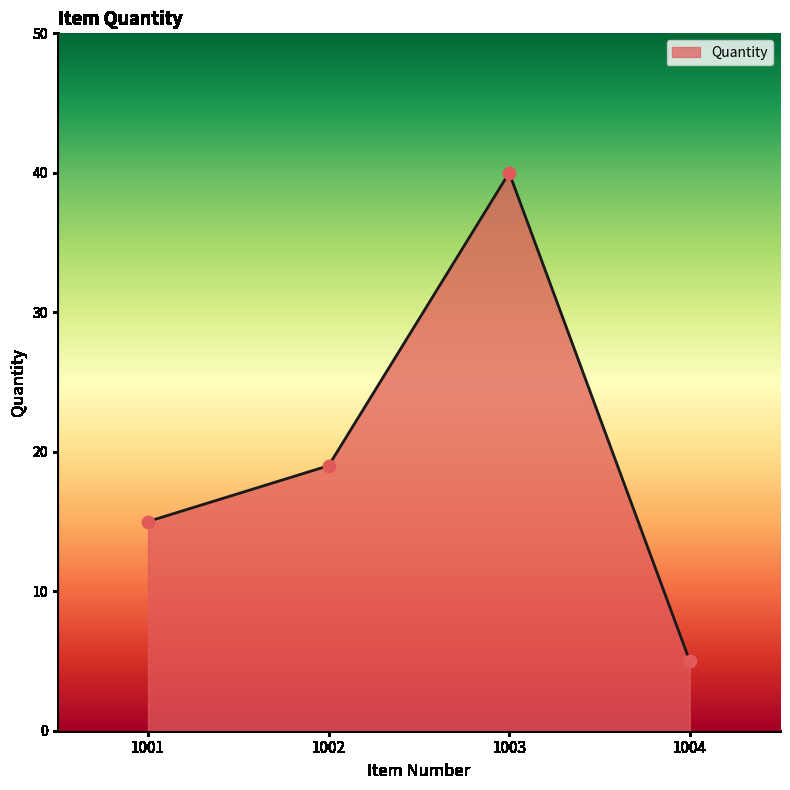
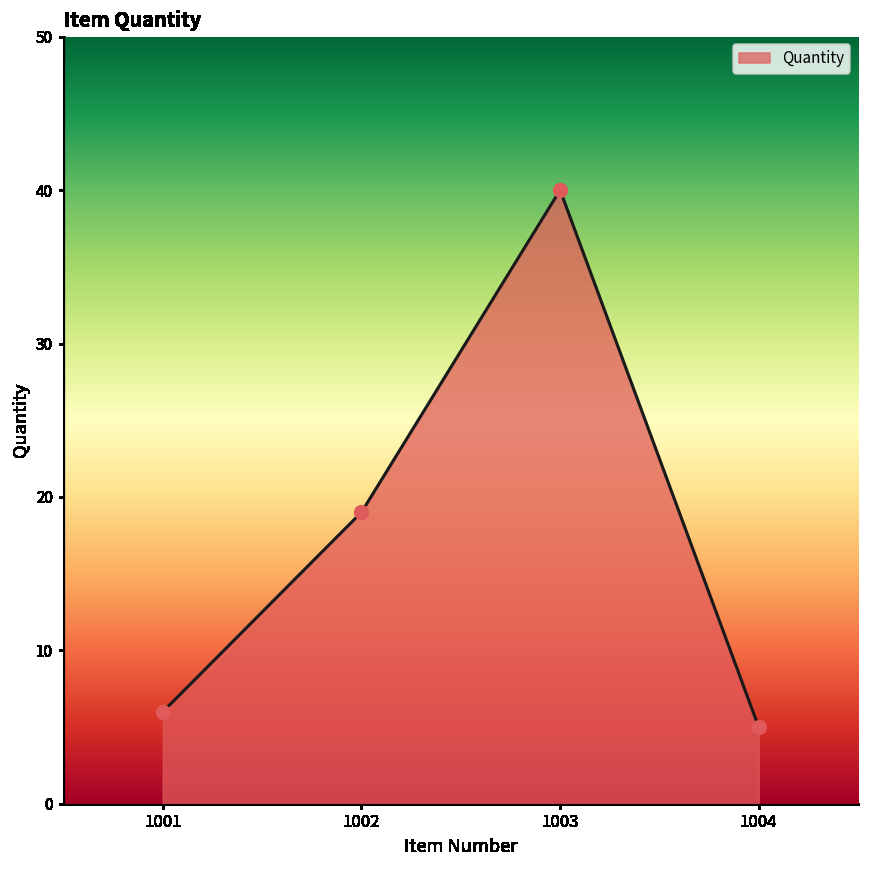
  {
-   "1001": 15,
+   "1001": 6,
    "1002": 19,
    "1003": 40,
    "1004": 5
  }
